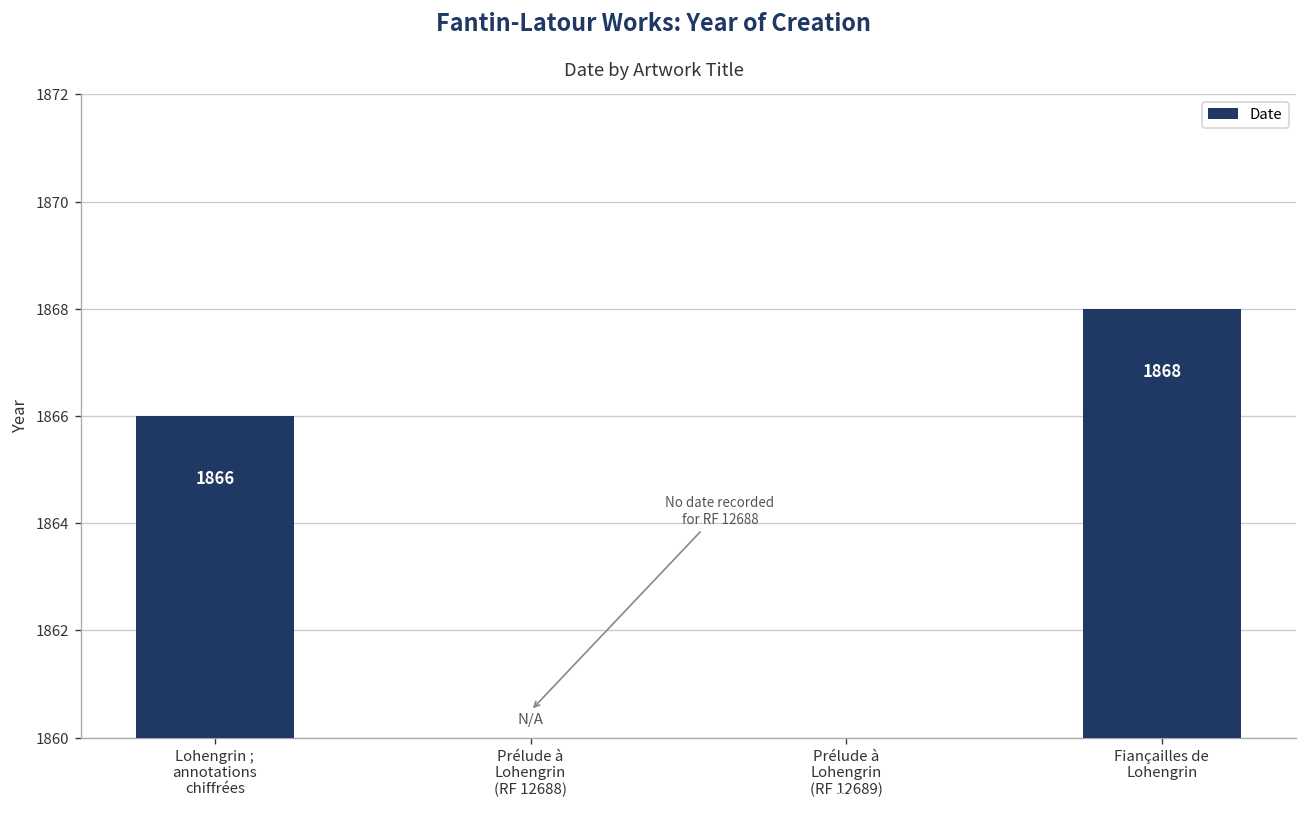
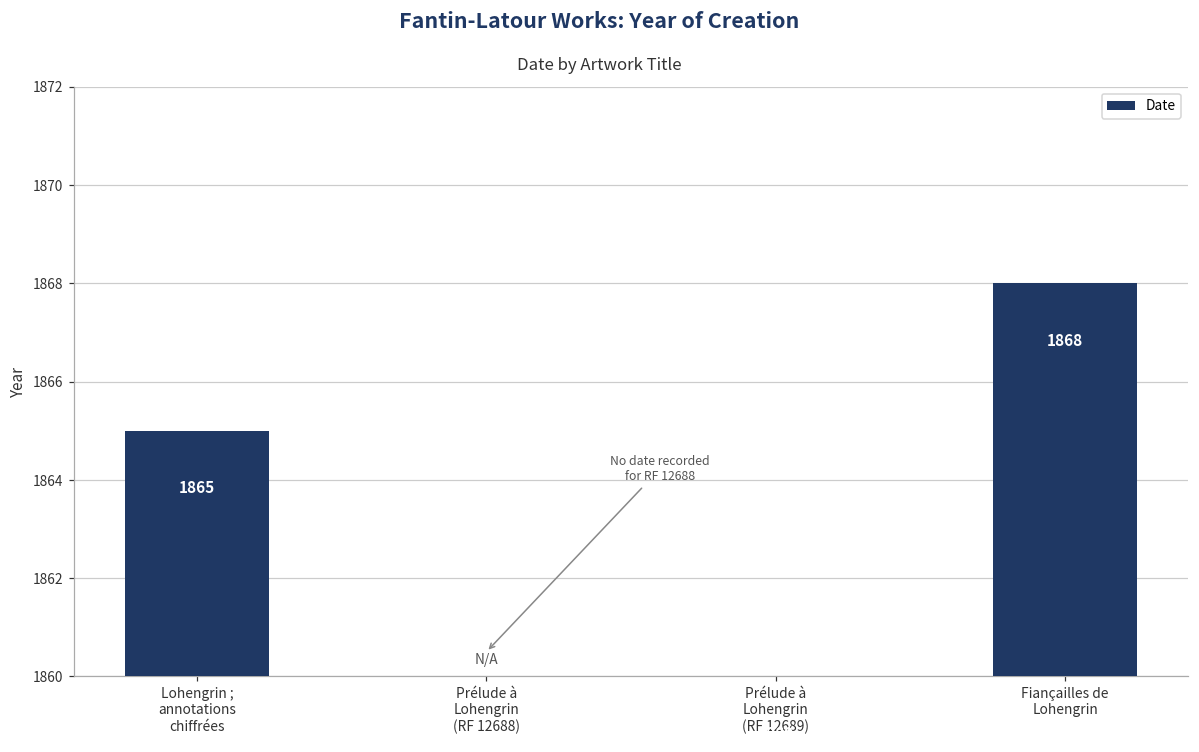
  {
-   "Lohengrin ; annotations chiffrées": 1866,
+   "Lohengrin ; annotations chiffrées": 1865,
    "Fiançailles de Lohengrin": 1868
  }
